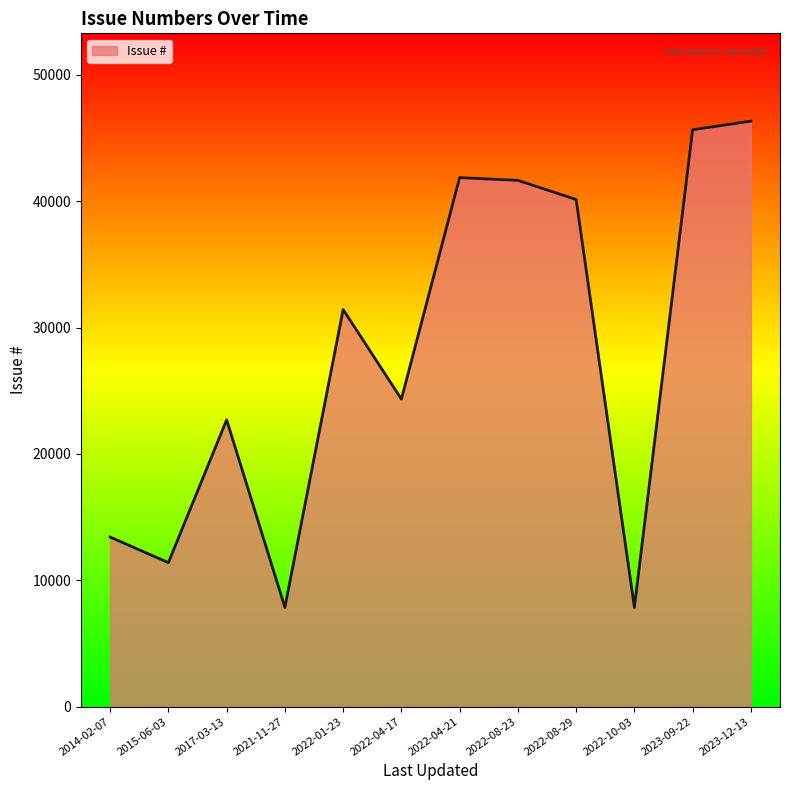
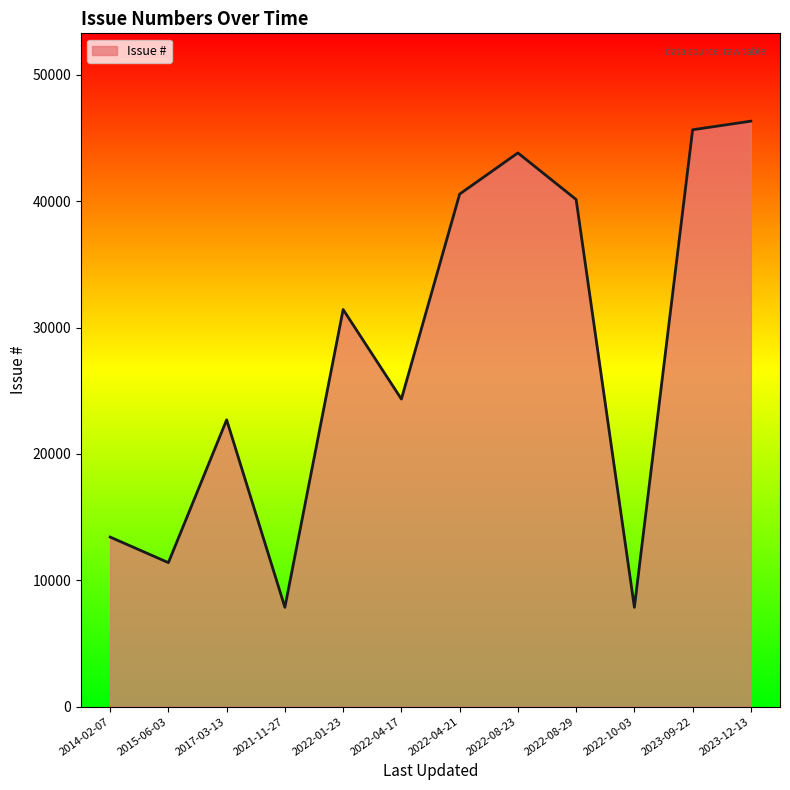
  {
    "2014-02-07": 13400,
    "2015-06-03": 11400,
    "2017-03-13": 22700,
    "2021-11-27": 7900,
    "2022-01-23": 31400,
    "2022-04-17": 24300,
-   "2022-04-21": 41900,
-   "2022-08-23": 41700,
+   "2022-04-21": 40600,
+   "2022-08-23": 43800,
    "2022-08-29": 40100,
    "2022-10-03": 7900,
    "2023-09-22": 45700,
    "2023-12-13": 46300
  }
